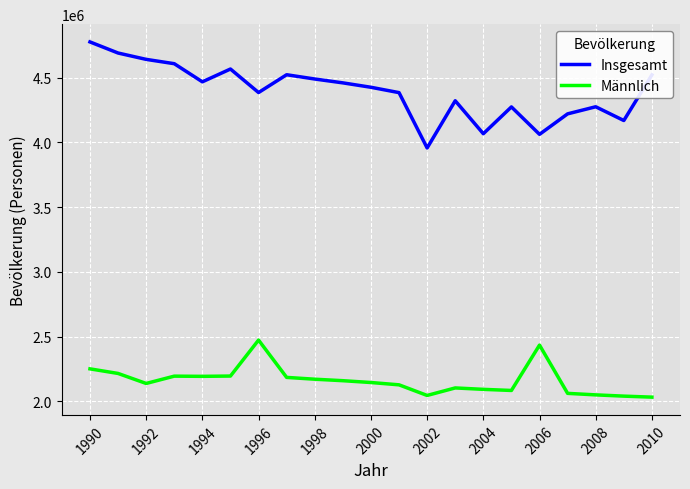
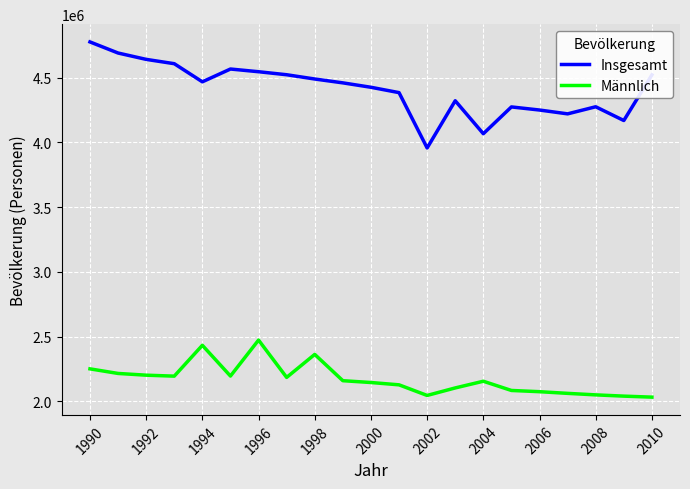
  {
    "Insgesamt": {
      "1990": 4780000,
      "1992": 4640000,
      "1994": 4470000,
-     "1996": 4380000,
+     "1996": 4550000,
      "1998": 4490000,
      "2000": 4430000,
      "2002": 3960000,
      "2004": 4070000,
-     "2006": 4060000,
+     "2006": 4250000,
      "2008": 4270000
    },
    "Männlich": {
      "1990": 2250000,
-     "1992": 2140000,
-     "1994": 2190000,
+     "1992": 2200000,
+     "1994": 2430000,
      "1996": 2470000,
-     "1998": 2170000,
+     "1998": 2360000,
      "2000": 2140000,
      "2002": 2040000,
-     "2004": 2090000,
-     "2006": 2430000,
+     "2004": 2150000,
+     "2006": 2070000,
      "2008": 2050000,
      "2010": 2030000
    }
  }
